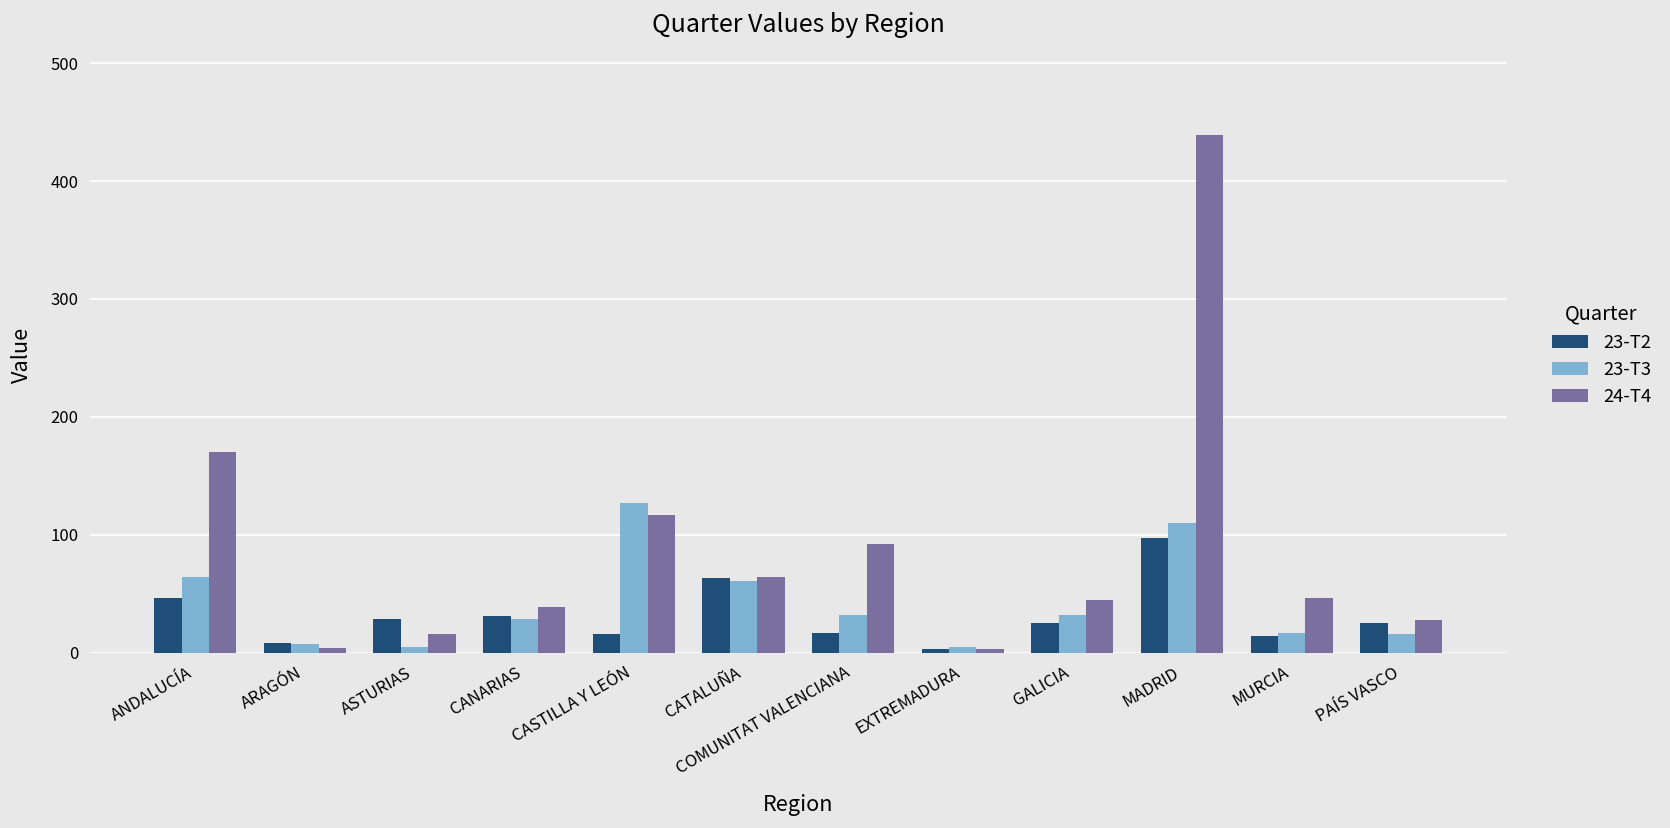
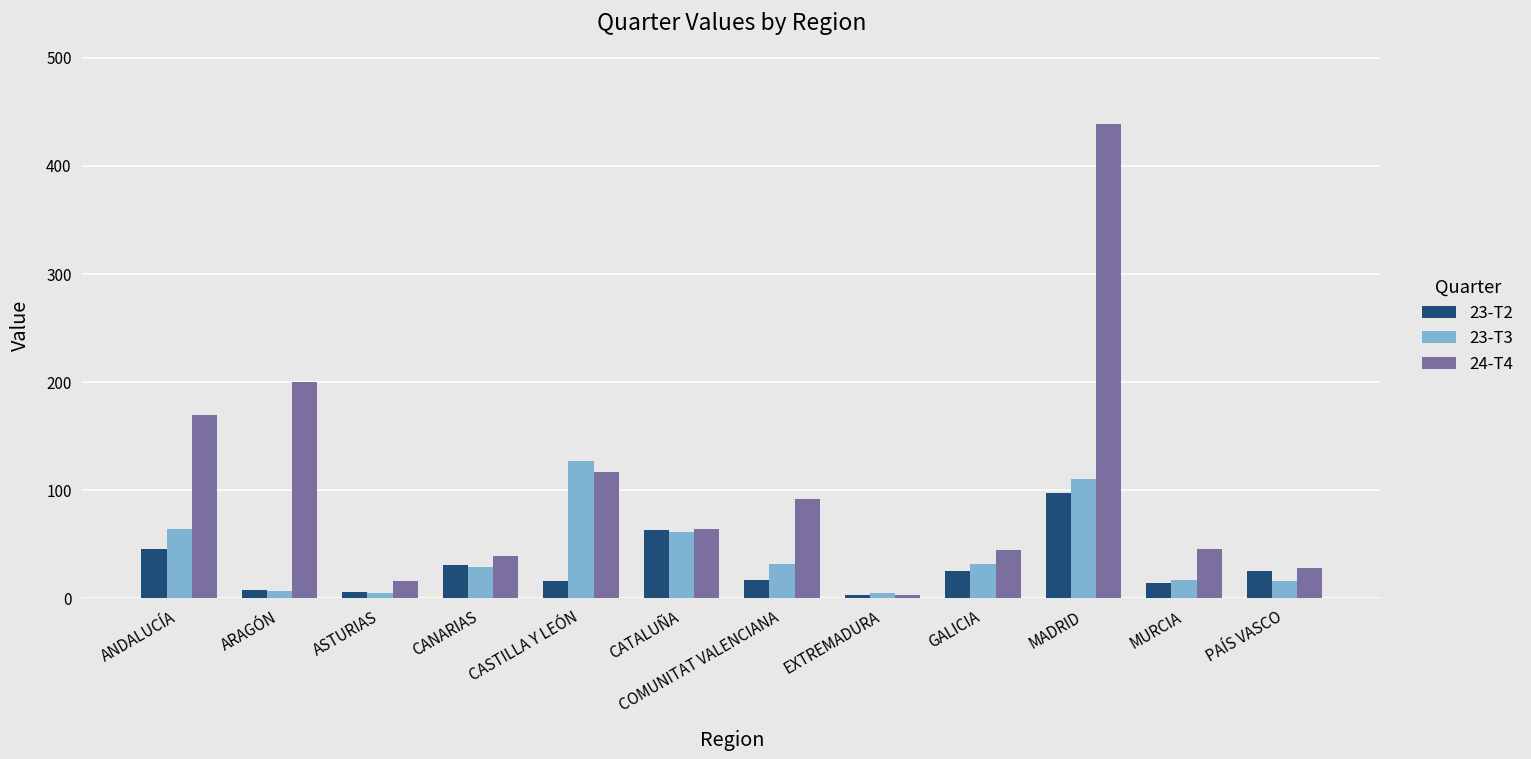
  {
    "23-T2": {
      "ANDALUCÍA": 50,
      "ARAGÓN": 10,
-     "ASTURIAS": 30,
+     "ASTURIAS": 10,
      "CANARIAS": 30,
      "CASTILLA Y LEÓN": 20,
      "CATALUÑA": 60,
      "COMUNITAT VALENCIANA": 20,
      "EXTREMADURA": 0,
      "GALICIA": 30,
      "MADRID": 100,
      "MURCIA": 10,
      "PAÍS VASCO": 30
    },
    "23-T3": {
      "ANDALUCÍA": 60,
      "ARAGÓN": 10,
      "ASTURIAS": 10,
      "CANARIAS": 30,
      "CASTILLA Y LEÓN": 130,
      "CATALUÑA": 60,
      "COMUNITAT VALENCIANA": 30,
      "EXTREMADURA": 10,
      "GALICIA": 30,
      "MADRID": 110,
      "MURCIA": 20,
      "PAÍS VASCO": 20
    },
    "24-T4": {
      "ANDALUCÍA": 170,
-     "ARAGÓN": 0,
+     "ARAGÓN": 200,
      "ASTURIAS": 20,
      "CANARIAS": 40,
      "CASTILLA Y LEÓN": 120,
      "CATALUÑA": 60,
      "COMUNITAT VALENCIANA": 90,
      "EXTREMADURA": 0,
      "GALICIA": 50,
      "MADRID": 440,
      "MURCIA": 50,
      "PAÍS VASCO": 30
    }
  }
